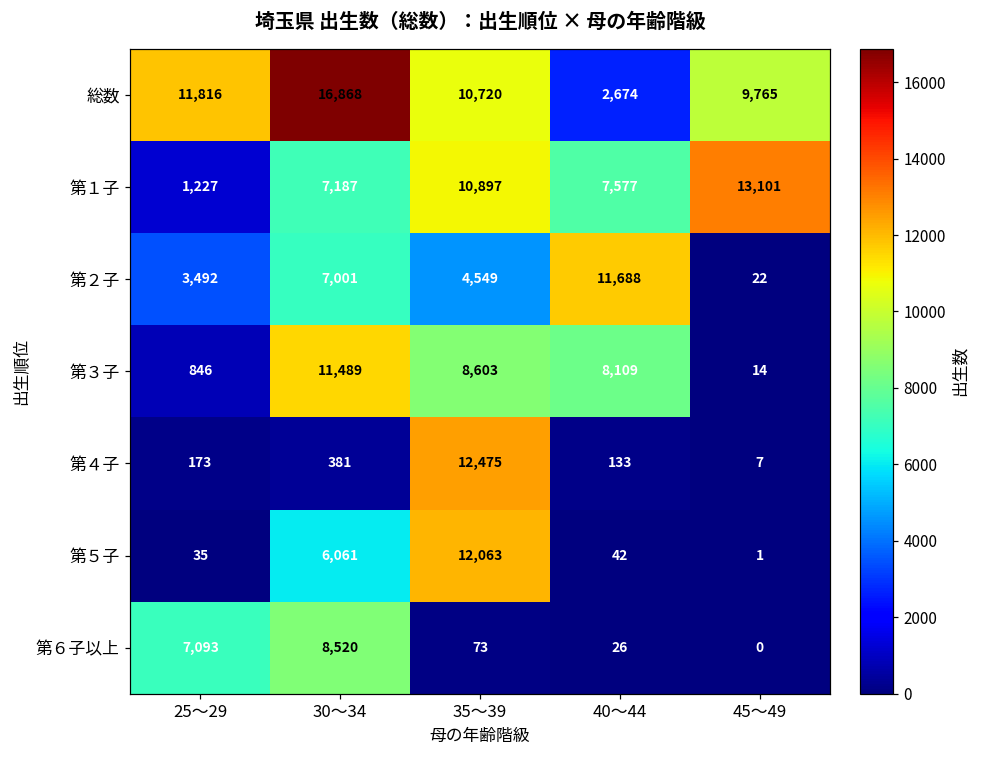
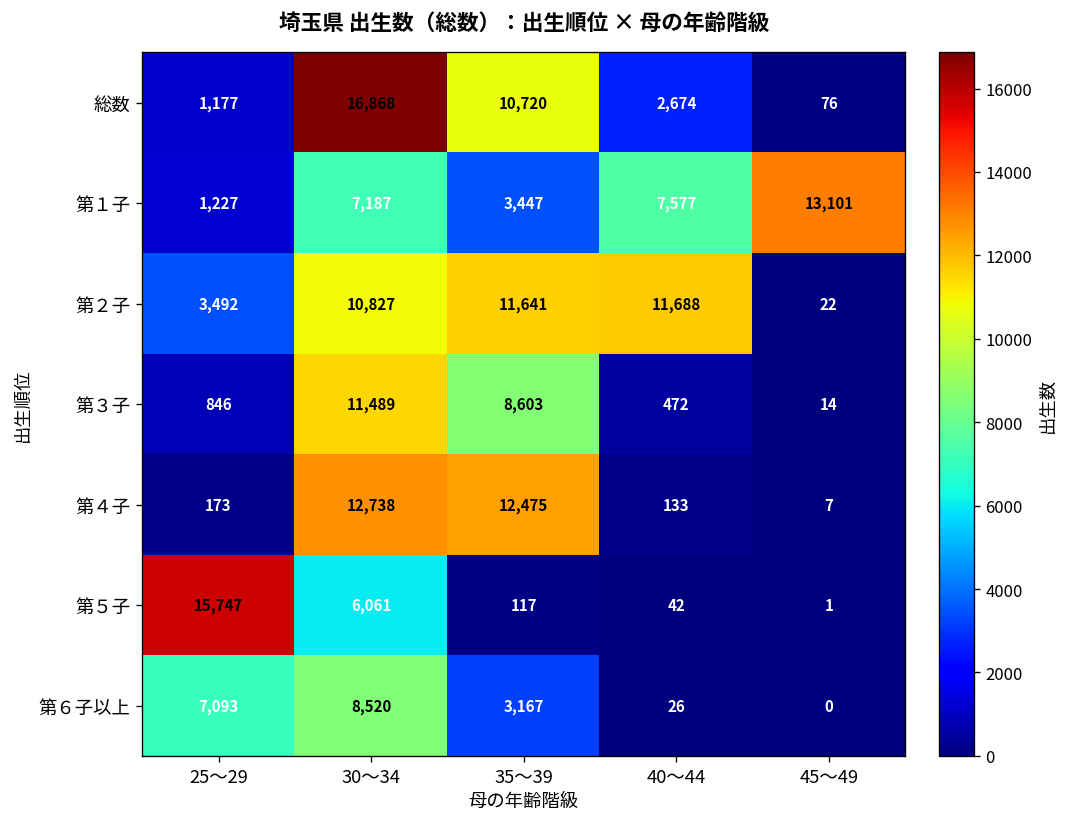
  {
    "総数": {
-     "25～29": "11,816",
+     "25～29": "1,177",
      "30～34": "16,868",
      "35～39": "10,720",
      "40～44": "2,674",
-     "45～49": "9,765"
+     "45～49": "76"
    },
    "第１子": {
      "25～29": "1,227",
      "30～34": "7,187",
-     "35～39": "10,897",
+     "35～39": "3,447",
      "40～44": "7,577",
      "45～49": "13,101"
    },
    "第２子": {
      "25～29": "3,492",
-     "30～34": "7,001",
-     "35～39": "4,549",
+     "30～34": "10,827",
+     "35～39": "11,641",
      "40～44": "11,688",
      "45～49": "22"
    },
    "第３子": {
      "25～29": "846",
      "30～34": "11,489",
      "35～39": "8,603",
-     "40～44": "8,109",
+     "40～44": "472",
      "45～49": "14"
    },
    "第４子": {
      "25～29": "173",
-     "30～34": "381",
+     "30～34": "12,738",
      "35～39": "12,475",
      "40～44": "133",
      "45～49": "7"
    },
    "第５子": {
-     "25～29": "35",
+     "25～29": "15,747",
      "30～34": "6,061",
-     "35～39": "12,063",
+     "35～39": "117",
      "40～44": "42",
      "45～49": "1"
    },
    "第６子以上": {
      "25～29": "7,093",
      "30～34": "8,520",
-     "35～39": "73",
+     "35～39": "3,167",
      "40～44": "26",
      "45～49": "0"
    }
  }
